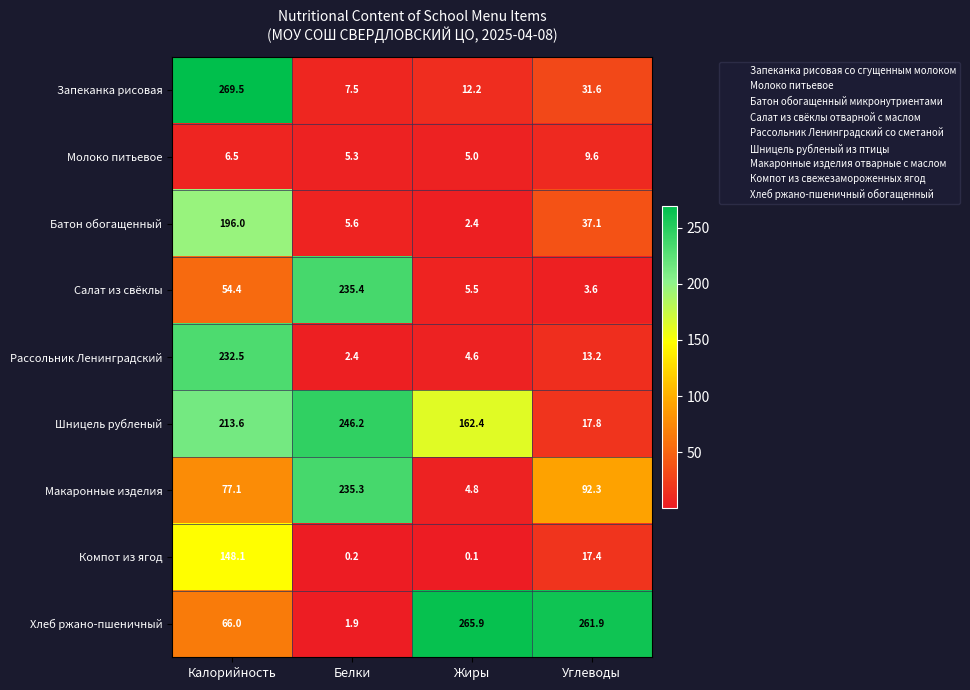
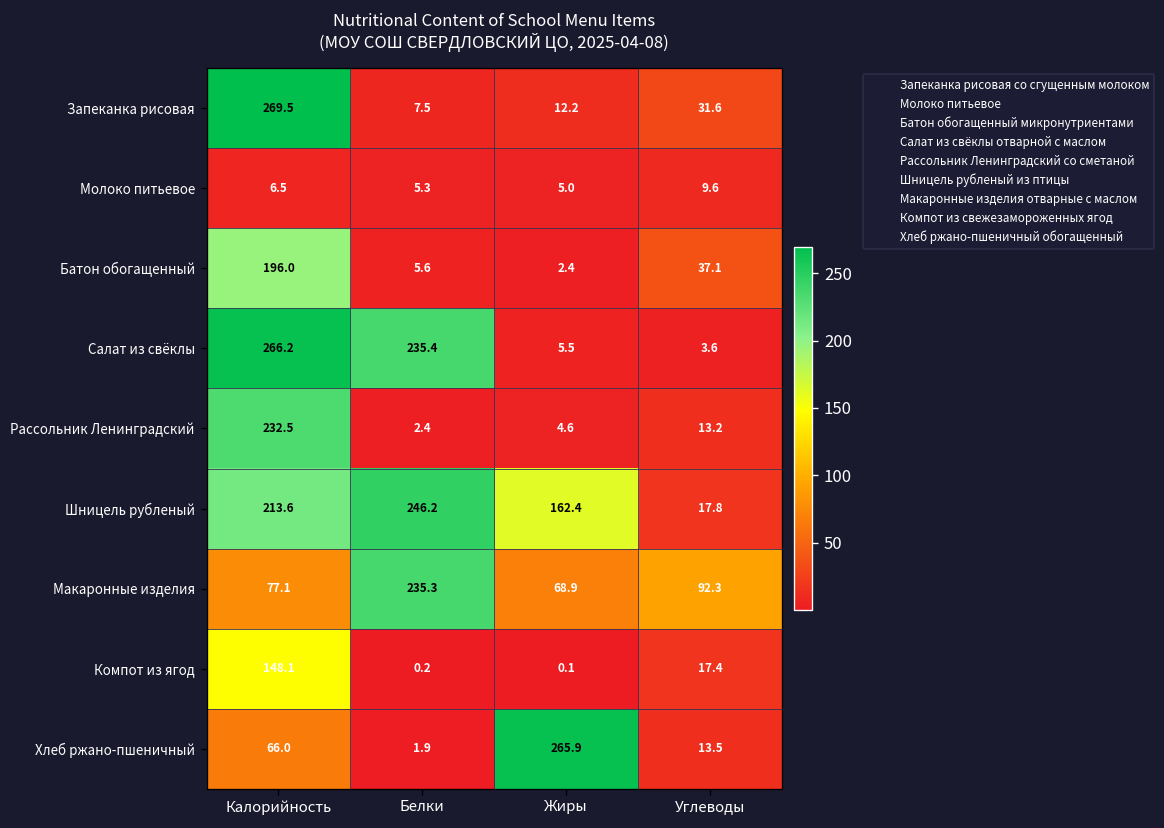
  {
    "Запеканка рисовая": {
      "Калорийность": 269.5,
      "Белки": 7.5,
      "Жиры": 12.2,
      "Углеводы": 31.6
    },
    "Молоко питьевое": {
      "Калорийность": 6.5,
      "Белки": 5.3,
      "Жиры": 5.0,
      "Углеводы": 9.6
    },
    "Батон обогащенный": {
      "Калорийность": 196.0,
      "Белки": 5.6,
      "Жиры": 2.4,
      "Углеводы": 37.1
    },
    "Салат из свёклы": {
-     "Калорийность": 54.4,
+     "Калорийность": 266.2,
      "Белки": 235.4,
      "Жиры": 5.5,
      "Углеводы": 3.6
    },
    "Рассольник Ленинградский": {
      "Калорийность": 232.5,
      "Белки": 2.4,
      "Жиры": 4.6,
      "Углеводы": 13.2
    },
    "Шницель рубленый": {
      "Калорийность": 213.6,
      "Белки": 246.2,
      "Жиры": 162.4,
      "Углеводы": 17.8
    },
    "Макаронные изделия": {
      "Калорийность": 77.1,
      "Белки": 235.3,
-     "Жиры": 4.8,
+     "Жиры": 68.9,
      "Углеводы": 92.3
    },
    "Компот из ягод": {
      "Калорийность": 148.1,
      "Белки": 0.2,
      "Жиры": 0.1,
      "Углеводы": 17.4
    },
    "Хлеб ржано-пшеничный": {
      "Калорийность": 66.0,
      "Белки": 1.9,
      "Жиры": 265.9,
-     "Углеводы": 261.9
+     "Углеводы": 13.5
    }
  }
